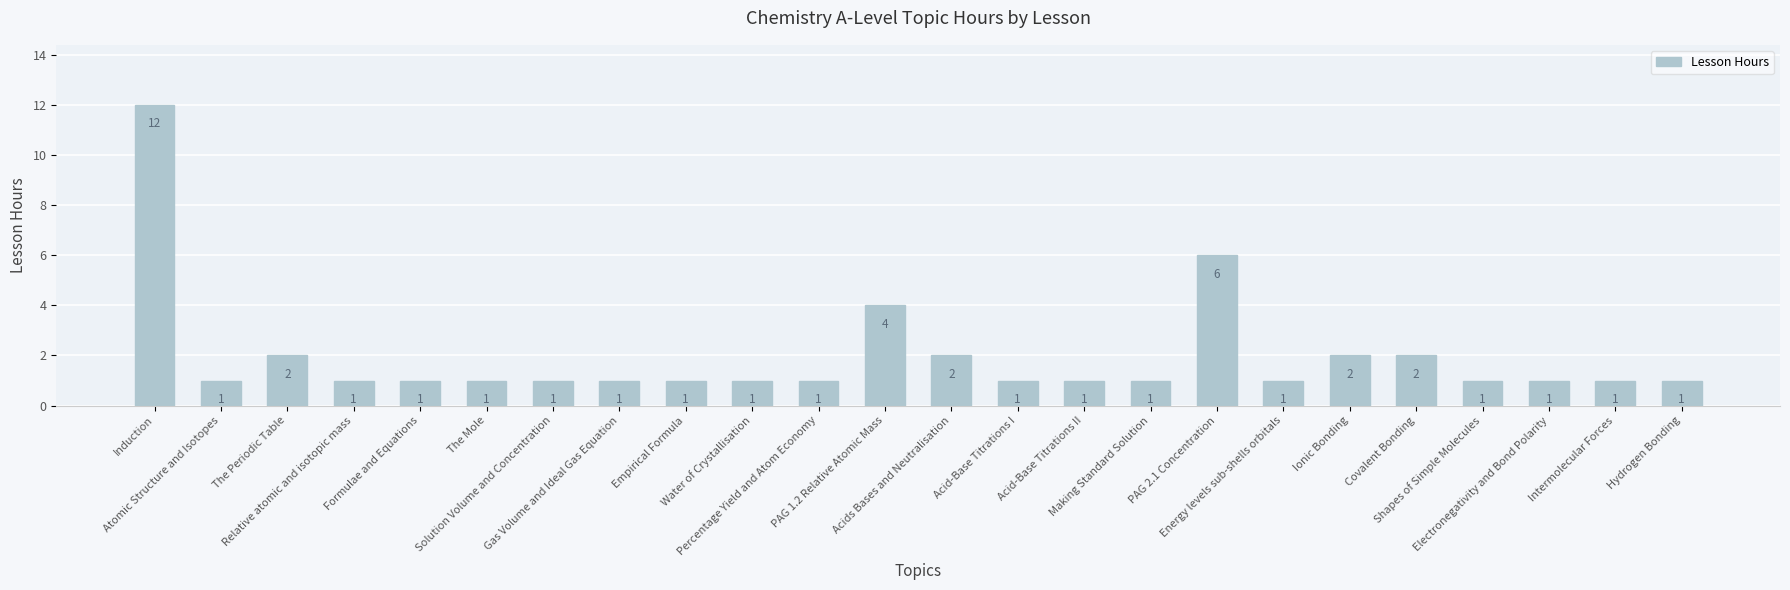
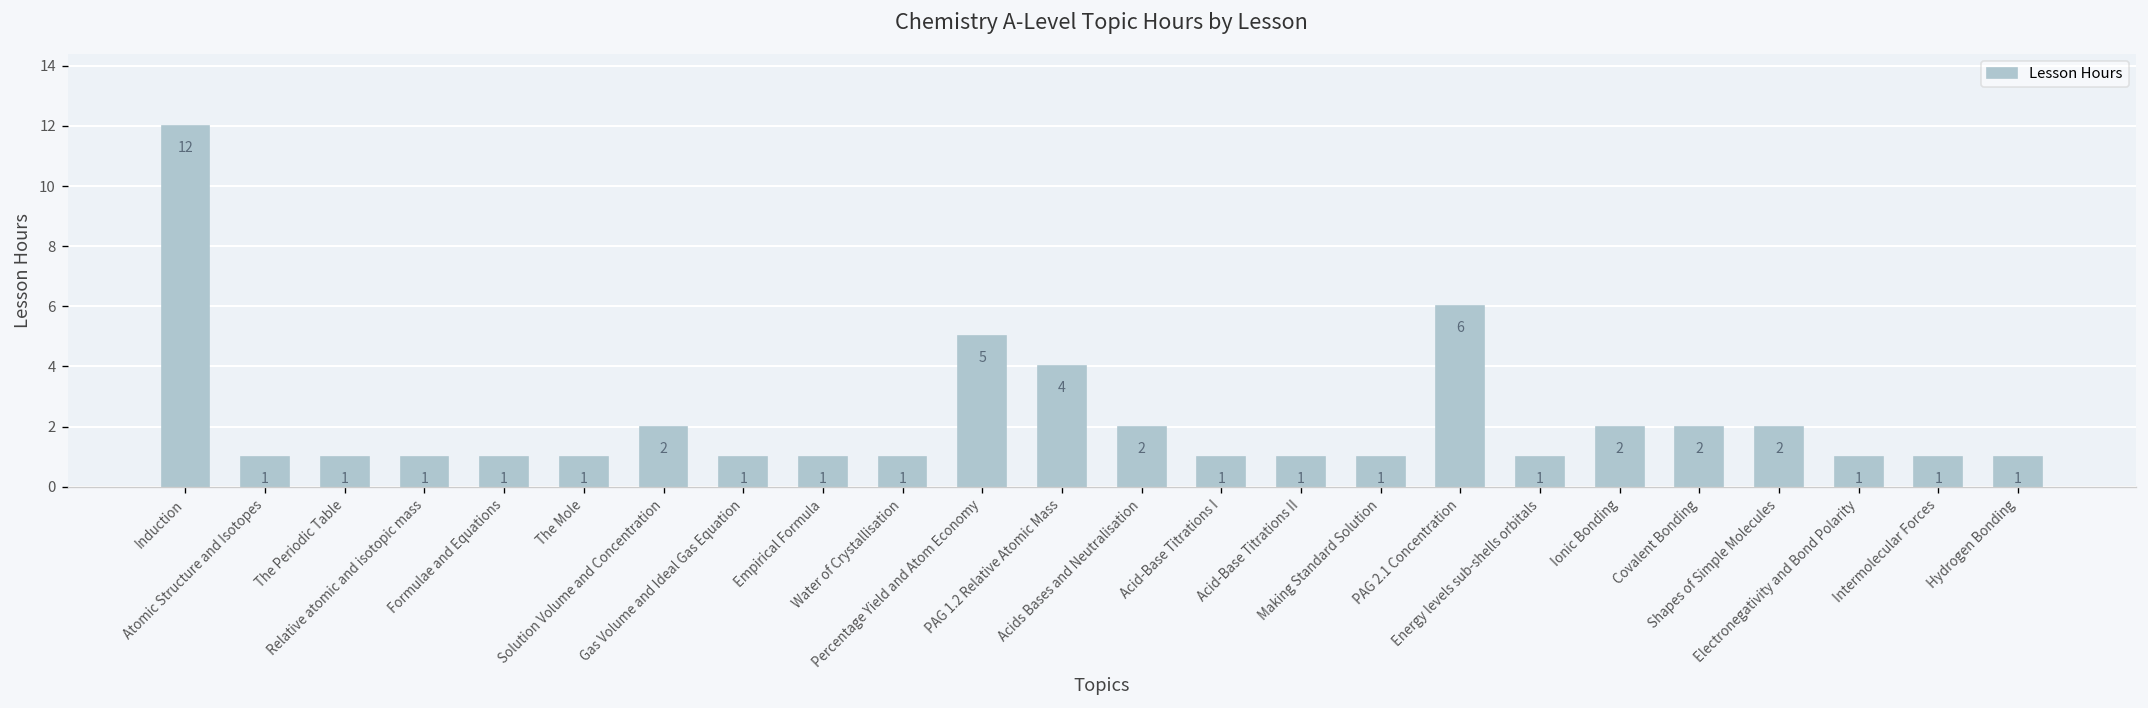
  {
    "Induction": 12,
    "Atomic Structure and Isotopes": 1,
-   "The Periodic Table": 2,
+   "The Periodic Table": 1,
    "Relative atomic and isotopic mass": 1,
    "Formulae and Equations": 1,
    "The Mole": 1,
-   "Solution Volume and Concentration": 1,
+   "Solution Volume and Concentration": 2,
    "Gas Volume and Ideal Gas Equation": 1,
    "Empirical Formula": 1,
    "Water of Crystallisation": 1,
-   "Percentage Yield and Atom Economy": 1,
+   "Percentage Yield and Atom Economy": 5,
    "PAG 1.2 Relative Atomic Mass": 4,
    "Acids Bases and Neutralisation": 2,
    "Acid-Base Titrations I": 1,
    "Acid-Base Titrations II": 1,
    "Making Standard Solution": 1,
    "PAG 2.1 Concentration": 6,
    "Energy levels sub-shells orbitals": 1,
    "Ionic Bonding": 2,
    "Covalent Bonding": 2,
-   "Shapes of Simple Molecules": 1,
+   "Shapes of Simple Molecules": 2,
    "Electronegativity and Bond Polarity": 1,
    "Intermolecular Forces": 1,
    "Hydrogen Bonding": 1
  }
